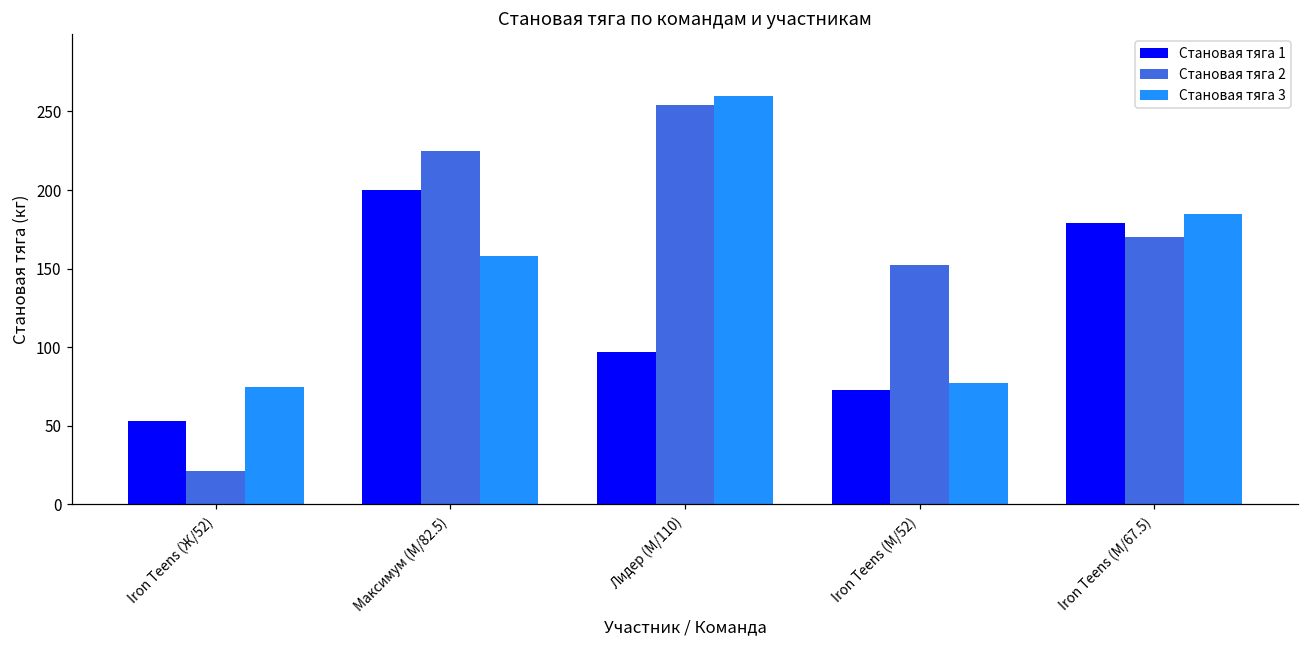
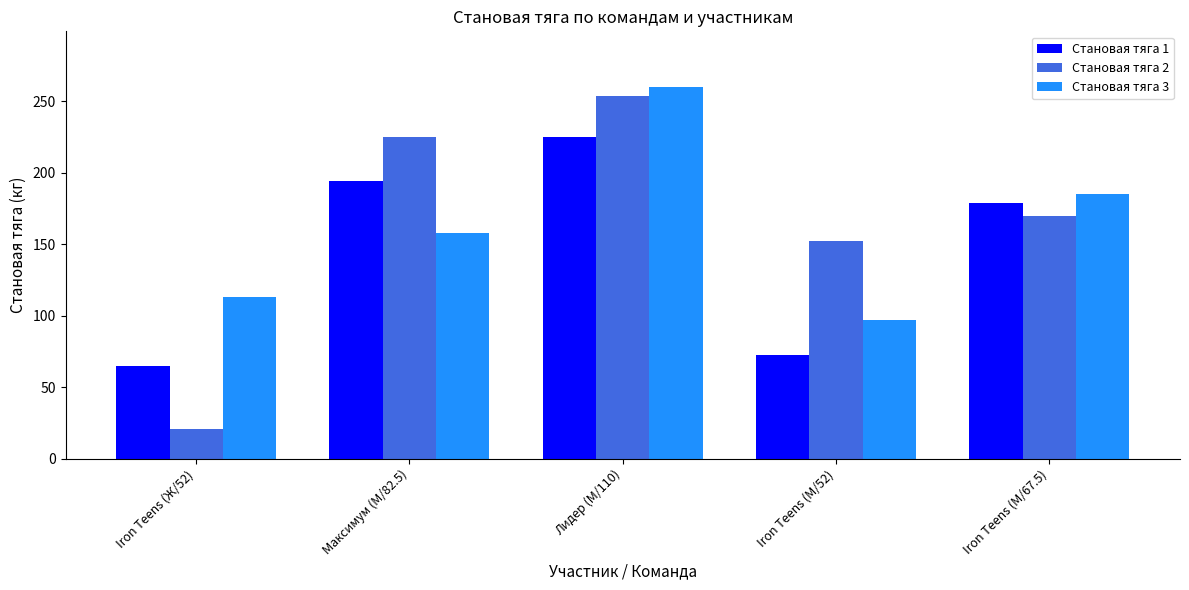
  {
    "Становая тяга 1": {
-     "Iron Teens (Ж/52)": 53,
-     "Максимум (М/82.5)": 200,
-     "Лидер (М/110)": 97,
+     "Iron Teens (Ж/52)": 65,
+     "Максимум (М/82.5)": 194,
+     "Лидер (М/110)": 225,
      "Iron Teens (М/52)": 73,
      "Iron Teens (М/67.5)": 179
    },
    "Становая тяга 2": {
      "Iron Teens (Ж/52)": 21,
      "Максимум (М/82.5)": 225,
      "Лидер (М/110)": 254,
      "Iron Teens (М/52)": 152,
      "Iron Teens (М/67.5)": 170
    },
    "Становая тяга 3": {
-     "Iron Teens (Ж/52)": 75,
+     "Iron Teens (Ж/52)": 113,
      "Максимум (М/82.5)": 158,
      "Лидер (М/110)": 260,
-     "Iron Teens (М/52)": 78,
+     "Iron Teens (М/52)": 97,
      "Iron Teens (М/67.5)": 185
    }
  }
